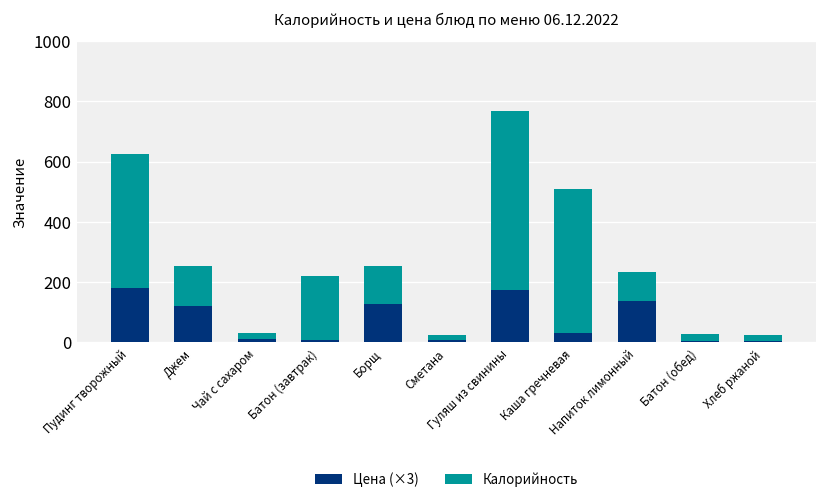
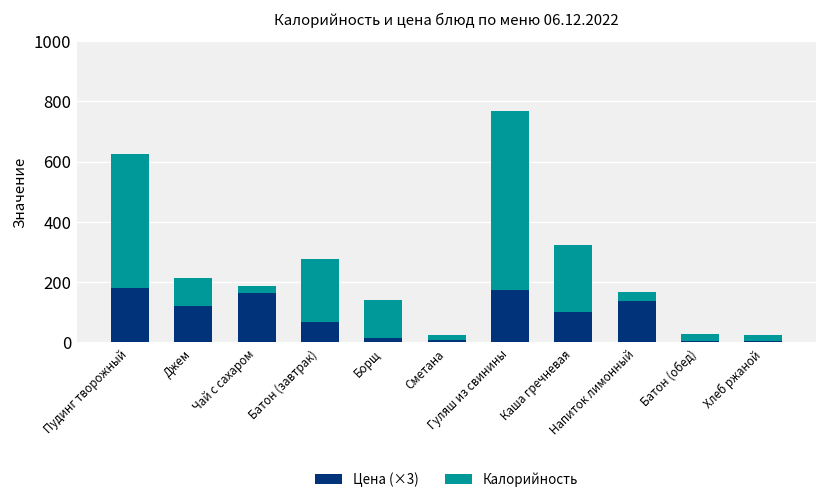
  {
    "Цена (×3)": {
      "Пудинг творожный": 180,
      "Джем": 120,
-     "Чай с сахаром": 10,
-     "Батон (завтрак)": 10,
-     "Борщ": 130,
+     "Чай с сахаром": 160,
+     "Батон (завтрак)": 70,
+     "Борщ": 10,
      "Гуляш из свинины": 170,
-     "Каша гречневая": 30,
+     "Каша гречневая": 100,
      "Напиток лимонный": 140
    },
    "Калорийность": {
      "Пудинг творожный": 440,
-     "Джем": 130,
+     "Джем": 90,
      "Чай с сахаром": 20,
      "Батон (завтрак)": 210,
      "Борщ": 130,
      "Сметана": 20,
      "Гуляш из свинины": 590,
-     "Каша гречневая": 480,
-     "Напиток лимонный": 100,
+     "Каша гречневая": 220,
+     "Напиток лимонный": 30,
      "Батон (обед)": 30,
      "Хлеб ржаной": 20
    }
  }
